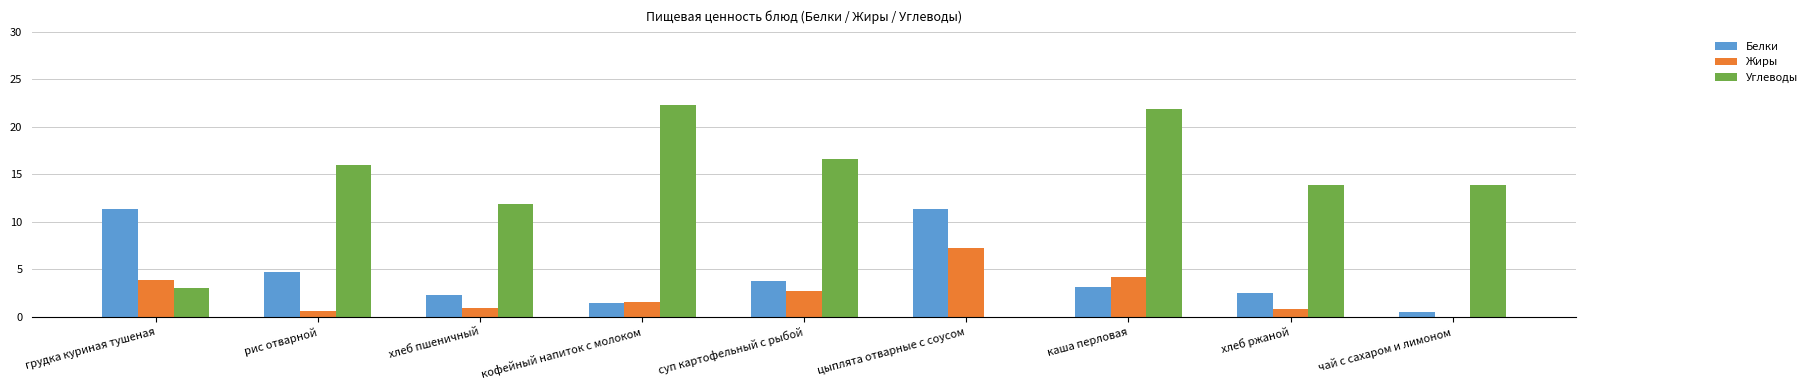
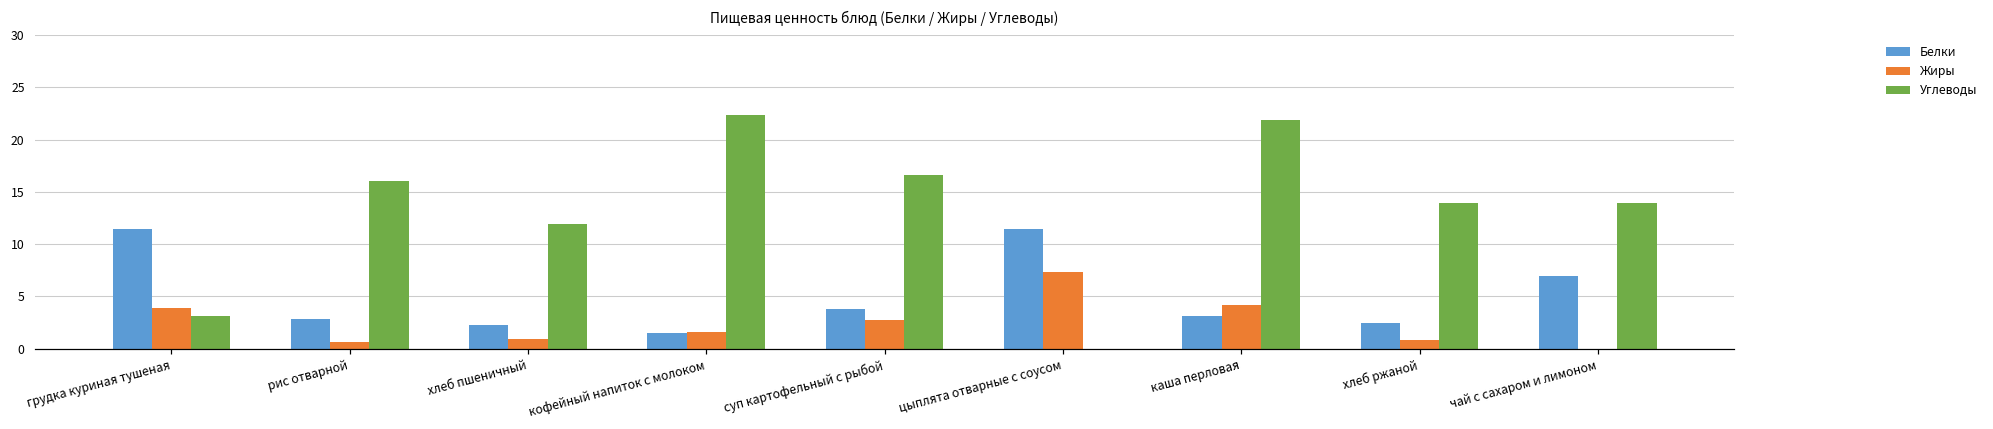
  {
    "Белки": {
      "грудка куриная тушеная": 11,
-     "рис отварной": 5,
+     "рис отварной": 3,
      "хлеб пшеничный": 2,
      "кофейный напиток с молоком": 2,
      "суп картофельный с рыбой": 4,
      "цыплята отварные с соусом": 11,
      "каша перловая": 3,
      "хлеб ржаной": 3,
-     "чай с сахаром и лимоном": 1
+     "чай с сахаром и лимоном": 7
    },
    "Жиры": {
      "грудка куриная тушеная": 4,
      "рис отварной": 1,
      "хлеб пшеничный": 1,
      "кофейный напиток с молоком": 2,
      "суп картофельный с рыбой": 3,
      "цыплята отварные с соусом": 7,
      "каша перловая": 4,
      "хлеб ржаной": 1,
      "чай с сахаром и лимоном": 0
    },
    "Углеводы": {
      "грудка куриная тушеная": 3,
      "рис отварной": 16,
      "хлеб пшеничный": 12,
      "кофейный напиток с молоком": 22,
      "суп картофельный с рыбой": 17,
      "цыплята отварные с соусом": 0,
      "каша перловая": 22,
      "хлеб ржаной": 14,
      "чай с сахаром и лимоном": 14
    }
  }
